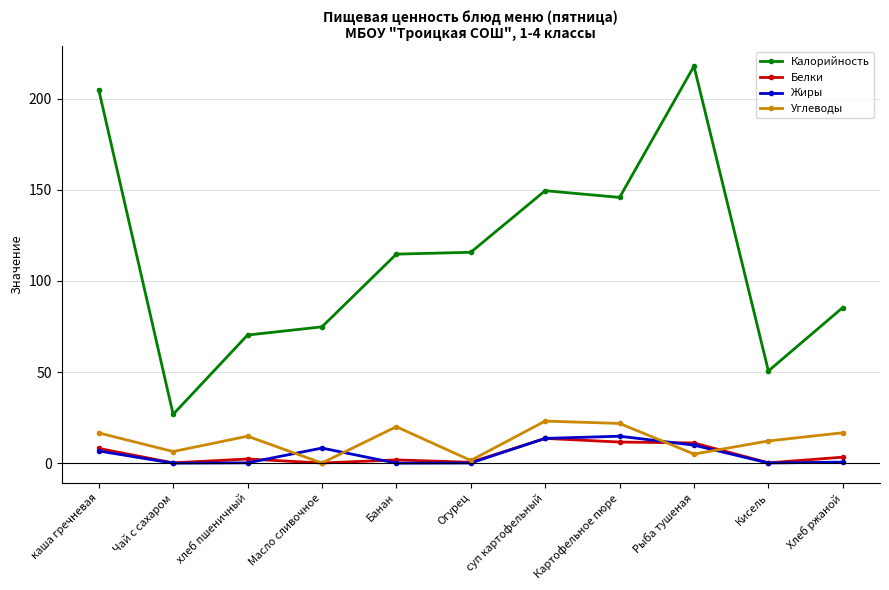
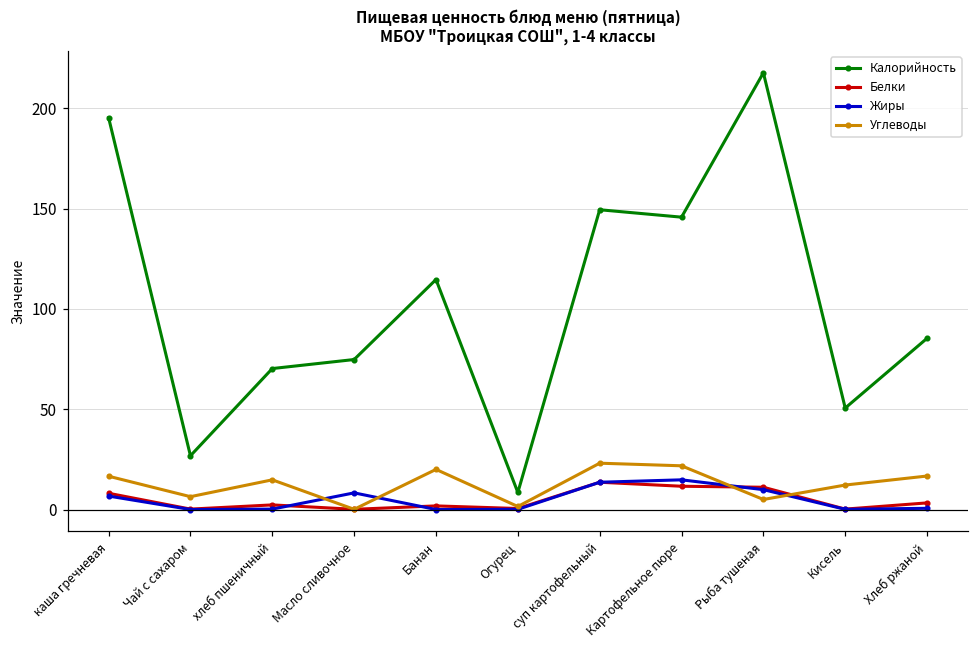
  {
    "Калорийность": {
-     "каша гречневая": 205,
+     "каша гречневая": 195,
      "Чай с сахаром": 27,
      "хлеб пшеничный": 70,
      "Масло сливочное": 75,
      "Банан": 115,
-     "Огурец": 116,
+     "Огурец": 9,
      "суп картофельный": 150,
      "Картофельное пюре": 146,
      "Рыба тушеная": 218,
      "Кисель": 51,
      "Хлеб ржаной": 85
    },
    "Белки": {
      "каша гречневая": 8,
      "хлеб пшеничный": 2,
      "Банан": 2,
      "Картофельное пюре": 12,
      "Хлеб ржаной": 3
    },
    "Жиры": {
      "каша гречневая": 7,
      "хлеб пшеничный": 0,
      "Масло сливочное": 8,
      "Банан": 0,
      "Картофельное пюре": 15,
      "Хлеб ржаной": 1
    },
    "Углеводы": {
      "каша гречневая": 17,
      "Чай с сахаром": 6,
      "хлеб пшеничный": 15,
      "Банан": 20,
      "суп картофельный": 23,
      "Картофельное пюре": 22,
      "Рыба тушеная": 5,
      "Кисель": 12,
      "Хлеб ржаной": 17
    }
  }
